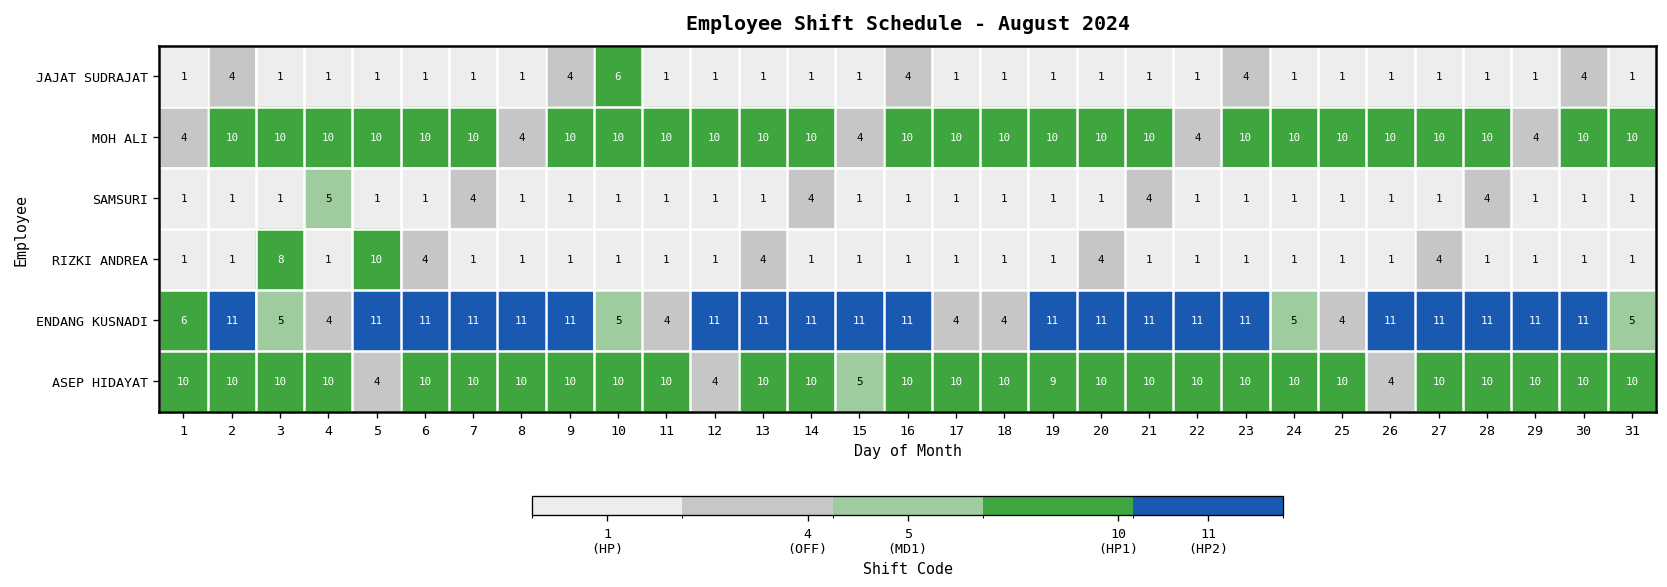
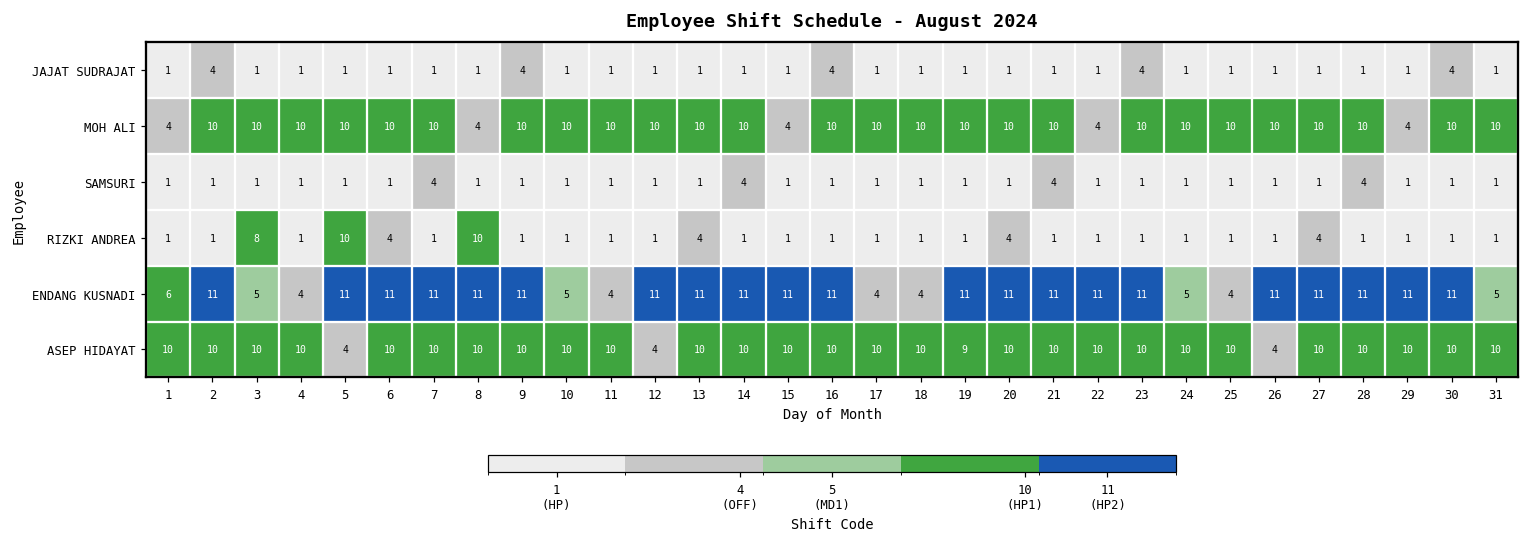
  {
    "JAJAT SUDRAJAT": {
      "1": 1,
      "2": 4,
      "3": 1,
      "4": 1,
      "5": 1,
      "6": 1,
      "7": 1,
      "8": 1,
      "9": 4,
-     "10": 6,
+     "10": 1,
      "11": 1,
      "12": 1,
      "13": 1,
      "14": 1,
      "15": 1,
      "16": 4,
      "17": 1,
      "18": 1,
      "19": 1,
      "20": 1,
      "21": 1,
      "22": 1,
      "23": 4,
      "24": 1,
      "25": 1,
      "26": 1,
      "27": 1,
      "28": 1,
      "29": 1,
      "30": 4,
      "31": 1
    },
    "MOH ALI": {
      "1": 4,
      "2": 10,
      "3": 10,
      "4": 10,
      "5": 10,
      "6": 10,
      "7": 10,
      "8": 4,
      "9": 10,
      "10": 10,
      "11": 10,
      "12": 10,
      "13": 10,
      "14": 10,
      "15": 4,
      "16": 10,
      "17": 10,
      "18": 10,
      "19": 10,
      "20": 10,
      "21": 10,
      "22": 4,
      "23": 10,
      "24": 10,
      "25": 10,
      "26": 10,
      "27": 10,
      "28": 10,
      "29": 4,
      "30": 10,
      "31": 10
    },
    "SAMSURI": {
      "1": 1,
      "2": 1,
      "3": 1,
-     "4": 5,
+     "4": 1,
      "5": 1,
      "6": 1,
      "7": 4,
      "8": 1,
      "9": 1,
      "10": 1,
      "11": 1,
      "12": 1,
      "13": 1,
      "14": 4,
      "15": 1,
      "16": 1,
      "17": 1,
      "18": 1,
      "19": 1,
      "20": 1,
      "21": 4,
      "22": 1,
      "23": 1,
      "24": 1,
      "25": 1,
      "26": 1,
      "27": 1,
      "28": 4,
      "29": 1,
      "30": 1,
      "31": 1
    },
    "RIZKI ANDREA": {
      "1": 1,
      "2": 1,
      "3": 8,
      "4": 1,
      "5": 10,
      "6": 4,
      "7": 1,
-     "8": 1,
+     "8": 10,
      "9": 1,
      "10": 1,
      "11": 1,
      "12": 1,
      "13": 4,
      "14": 1,
      "15": 1,
      "16": 1,
      "17": 1,
      "18": 1,
      "19": 1,
      "20": 4,
      "21": 1,
      "22": 1,
      "23": 1,
      "24": 1,
      "25": 1,
      "26": 1,
      "27": 4,
      "28": 1,
      "29": 1,
      "30": 1,
      "31": 1
    },
    "ENDANG KUSNADI": {
      "1": 6,
      "2": 11,
      "3": 5,
      "4": 4,
      "5": 11,
      "6": 11,
      "7": 11,
      "8": 11,
      "9": 11,
      "10": 5,
      "11": 4,
      "12": 11,
      "13": 11,
      "14": 11,
      "15": 11,
      "16": 11,
      "17": 4,
      "18": 4,
      "19": 11,
      "20": 11,
      "21": 11,
      "22": 11,
      "23": 11,
      "24": 5,
      "25": 4,
      "26": 11,
      "27": 11,
      "28": 11,
      "29": 11,
      "30": 11,
      "31": 5
    },
    "ASEP HIDAYAT": {
      "1": 10,
      "2": 10,
      "3": 10,
      "4": 10,
      "5": 4,
      "6": 10,
      "7": 10,
      "8": 10,
      "9": 10,
      "10": 10,
      "11": 10,
      "12": 4,
      "13": 10,
      "14": 10,
-     "15": 5,
+     "15": 10,
      "16": 10,
      "17": 10,
      "18": 10,
      "19": 9,
      "20": 10,
      "21": 10,
      "22": 10,
      "23": 10,
      "24": 10,
      "25": 10,
      "26": 4,
      "27": 10,
      "28": 10,
      "29": 10,
      "30": 10,
      "31": 10
    }
  }
